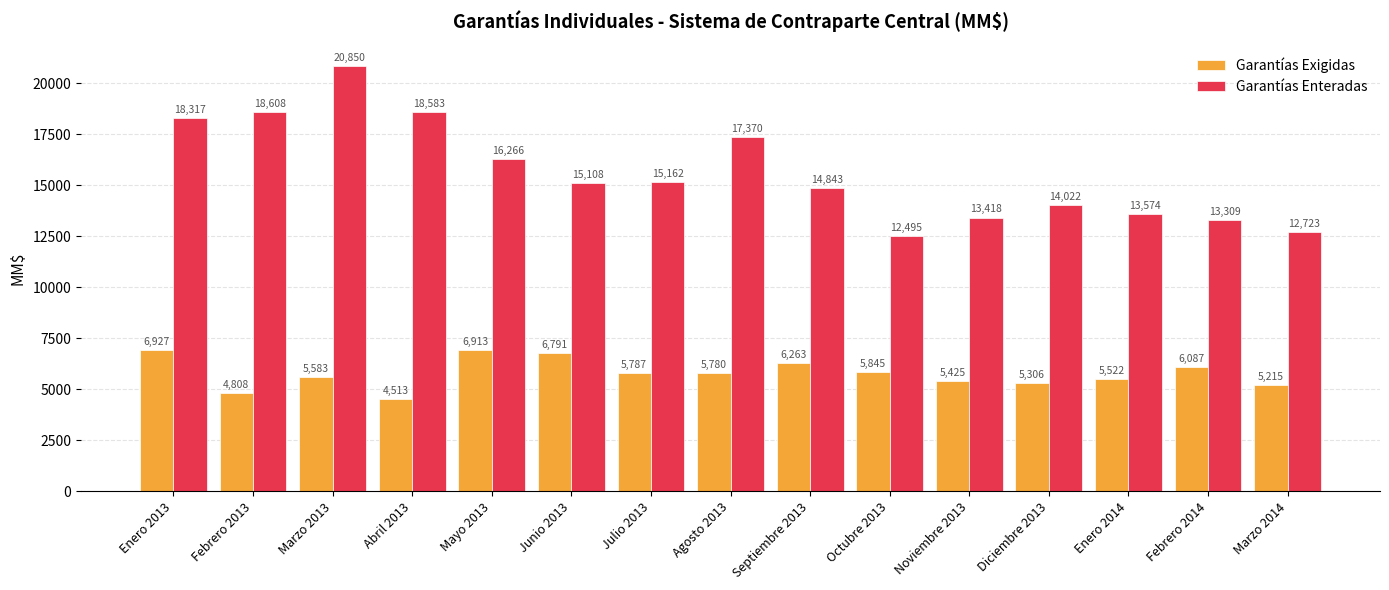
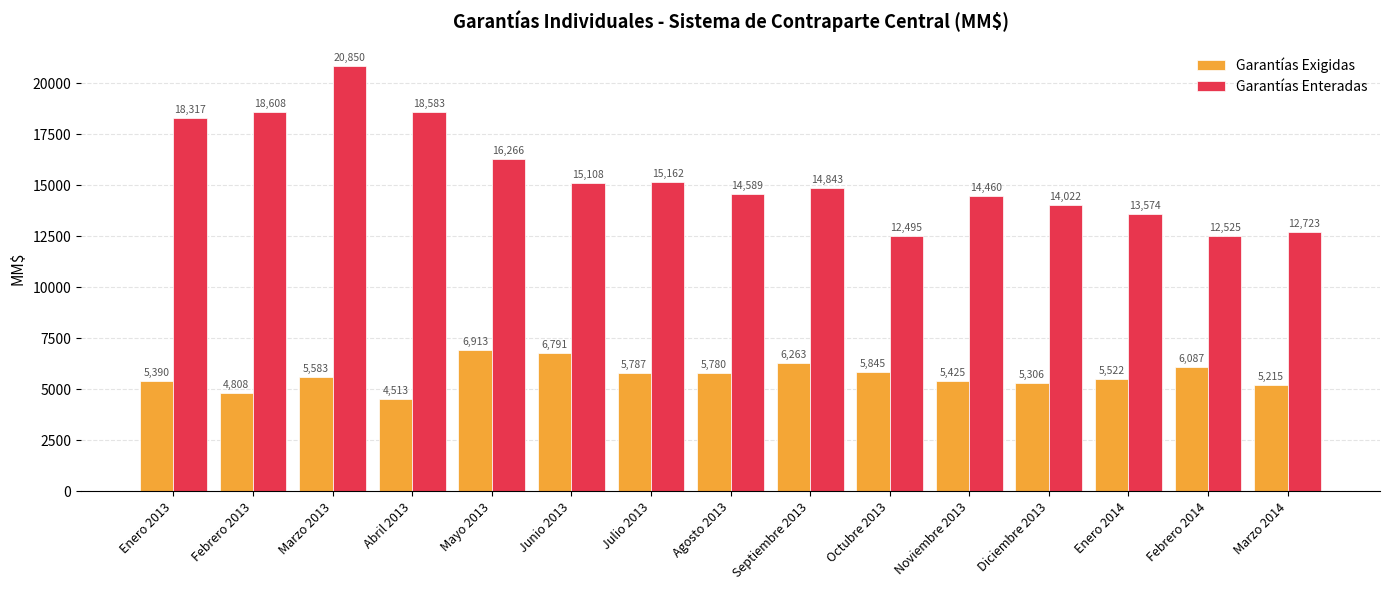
  {
    "Garantías Exigidas": {
-     "Enero 2013": "6,927",
+     "Enero 2013": "5,390",
      "Febrero 2013": "4,808",
      "Marzo 2013": "5,583",
      "Abril 2013": "4,513",
      "Mayo 2013": "6,913",
      "Junio 2013": "6,791",
      "Julio 2013": "5,787",
      "Agosto 2013": "5,780",
      "Septiembre 2013": "6,263",
      "Octubre 2013": "5,845",
      "Noviembre 2013": "5,425",
      "Diciembre 2013": "5,306",
      "Enero 2014": "5,522",
      "Febrero 2014": "6,087",
      "Marzo 2014": "5,215"
    },
    "Garantías Enteradas": {
      "Enero 2013": "18,317",
      "Febrero 2013": "18,608",
      "Marzo 2013": "20,850",
      "Abril 2013": "18,583",
      "Mayo 2013": "16,266",
      "Junio 2013": "15,108",
      "Julio 2013": "15,162",
-     "Agosto 2013": "17,370",
+     "Agosto 2013": "14,589",
      "Septiembre 2013": "14,843",
      "Octubre 2013": "12,495",
-     "Noviembre 2013": "13,418",
+     "Noviembre 2013": "14,460",
      "Diciembre 2013": "14,022",
      "Enero 2014": "13,574",
-     "Febrero 2014": "13,309",
+     "Febrero 2014": "12,525",
      "Marzo 2014": "12,723"
    }
  }
